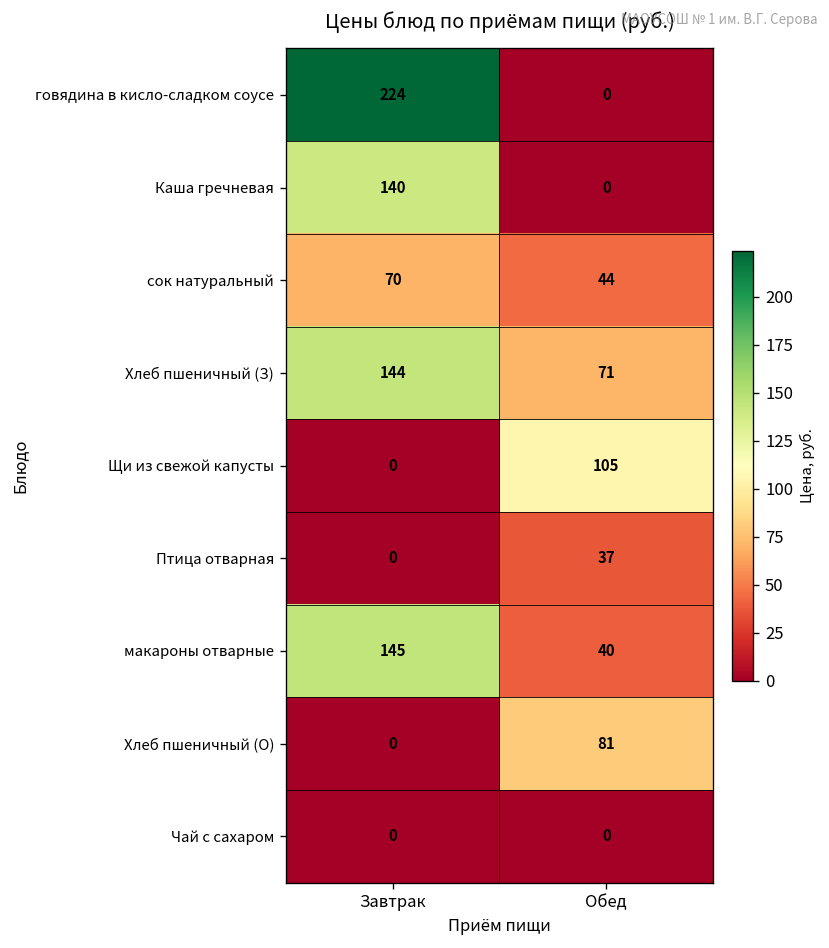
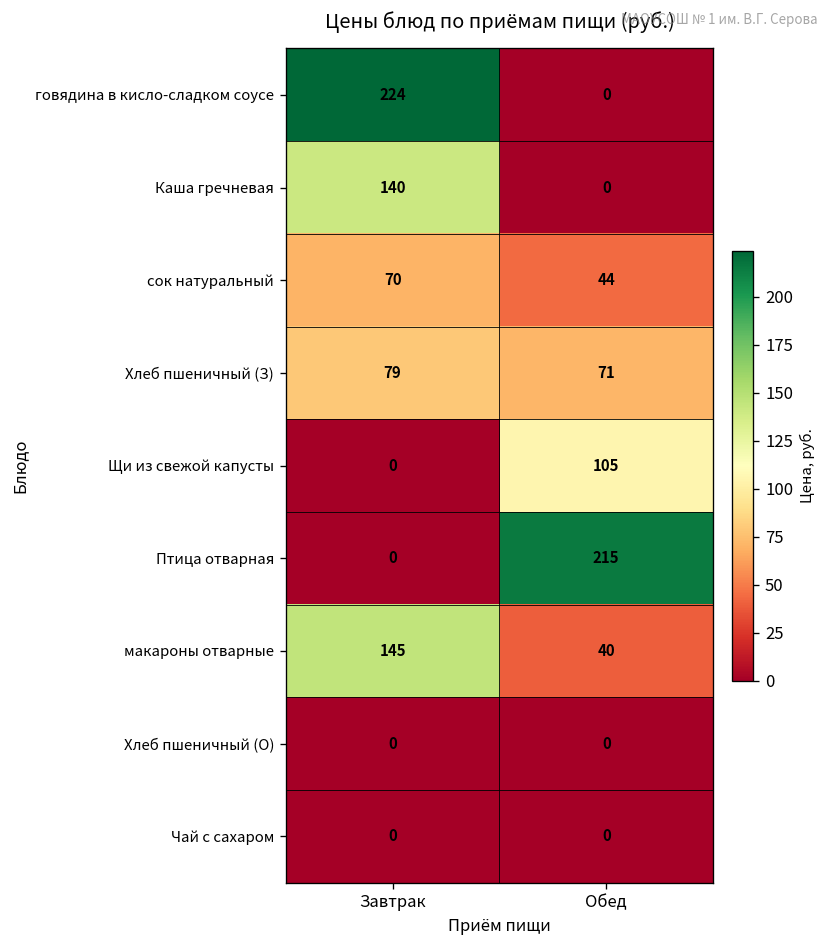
  {
    "говядина в кисло-сладком соусе": {
      "Завтрак": 224,
      "Обед": 0
    },
    "Каша гречневая": {
      "Завтрак": 140,
      "Обед": 0
    },
    "сок натуральный": {
      "Завтрак": 70,
      "Обед": 44
    },
    "Хлеб пшеничный (З)": {
-     "Завтрак": 144,
+     "Завтрак": 79,
      "Обед": 71
    },
    "Щи из свежой капусты": {
      "Завтрак": 0,
      "Обед": 105
    },
    "Птица отварная": {
      "Завтрак": 0,
-     "Обед": 37
+     "Обед": 215
    },
    "макароны отварные": {
      "Завтрак": 145,
      "Обед": 40
    },
    "Хлеб пшеничный (О)": {
      "Завтрак": 0,
-     "Обед": 81
+     "Обед": 0
    },
    "Чай с сахаром": {
      "Завтрак": 0,
      "Обед": 0
    }
  }
